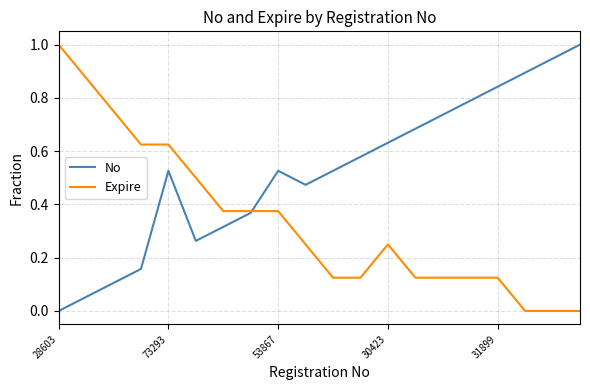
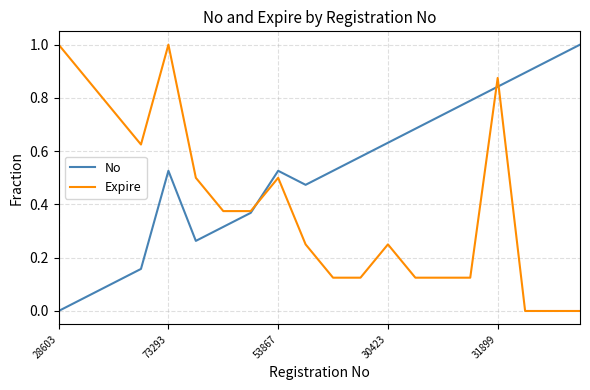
  {
    "No": {
      "28603": 0.00,
      "73293": 0.53,
      "53867": 0.53,
      "30423": 0.63,
      "31899": 0.84
    },
    "Expire": {
      "28603": 1.00,
-     "73293": 0.63,
-     "53867": 0.38,
+     "73293": 1.00,
+     "53867": 0.50,
      "30423": 0.25,
-     "31899": 0.13
+     "31899": 0.88
    }
  }
